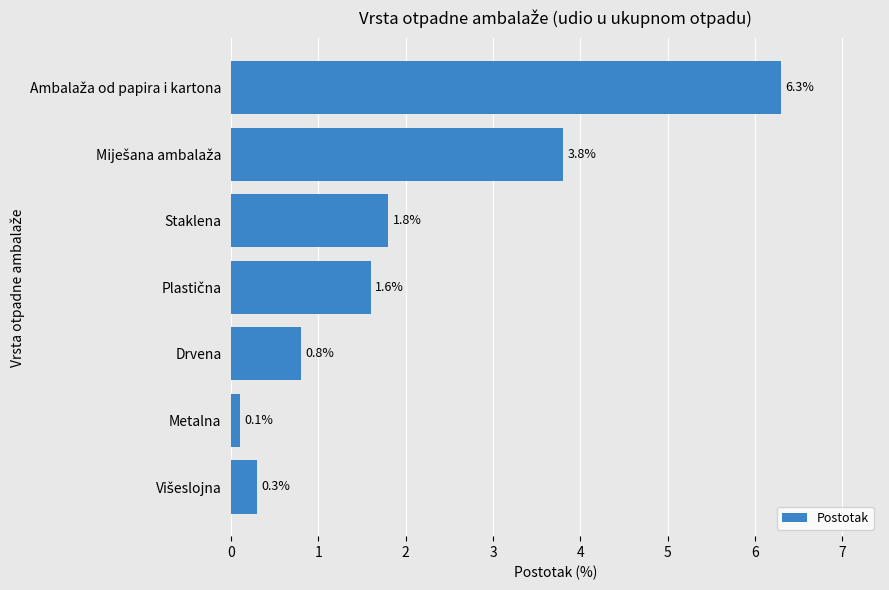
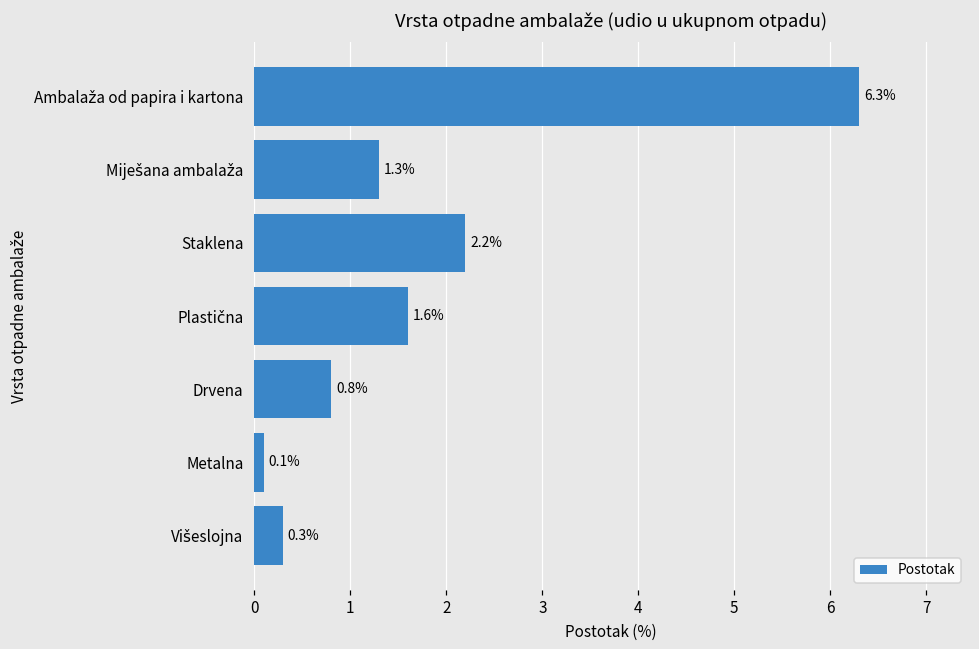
  {
    "Ambalaža od papira i kartona": "6.3%",
-   "Miješana ambalaža": "3.8%",
-   "Staklena": "1.8%",
+   "Miješana ambalaža": "1.3%",
+   "Staklena": "2.2%",
    "Plastična": "1.6%",
    "Drvena": "0.8%",
    "Metalna": "0.1%",
    "Višeslojna": "0.3%"
  }
